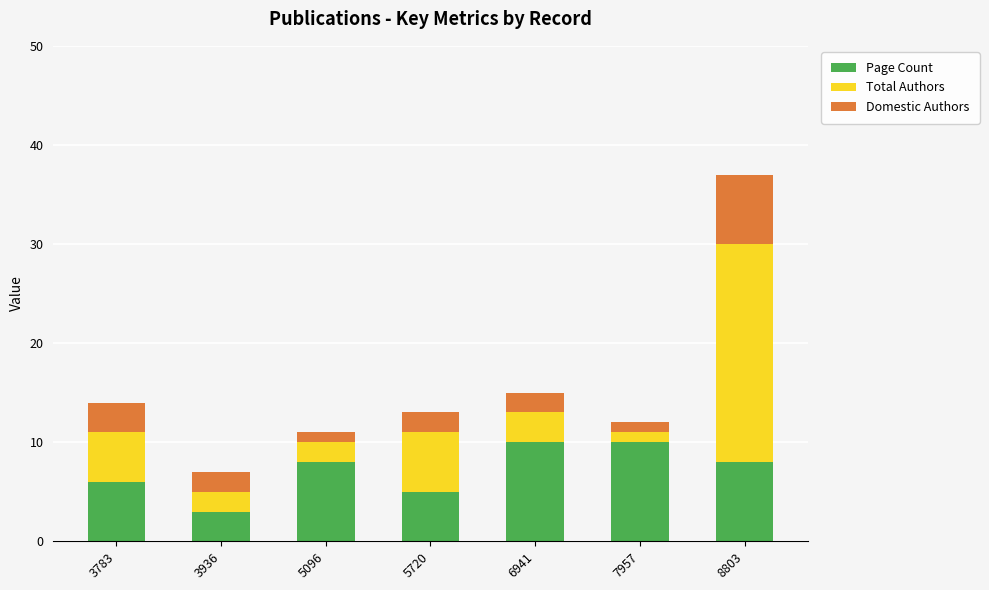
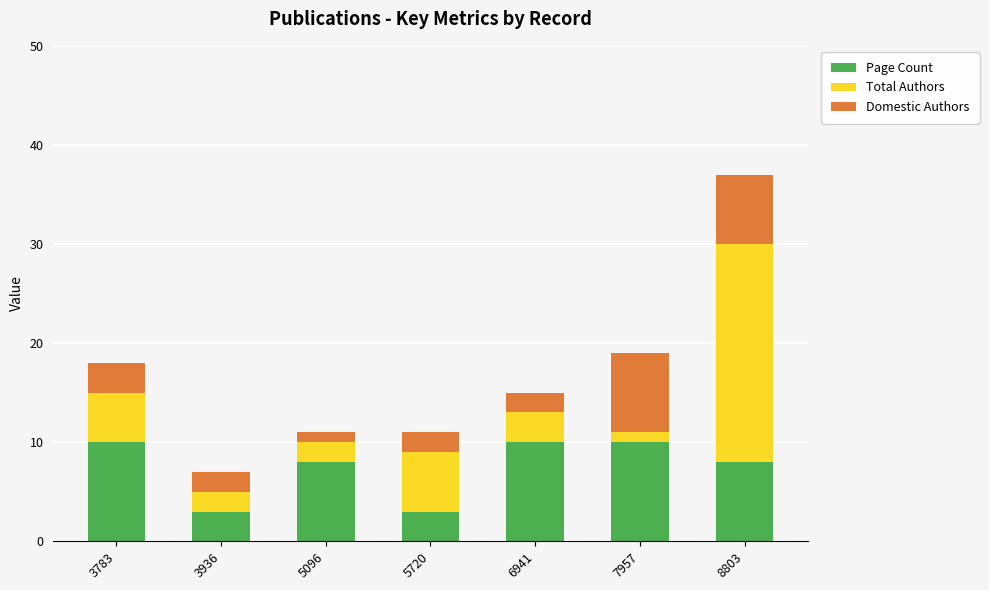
  {
    "Page Count": {
-     "3783": 6,
+     "3783": 10,
      "3936": 3,
      "5096": 8,
-     "5720": 5,
+     "5720": 3,
      "6941": 10,
      "7957": 10,
      "8803": 8
    },
    "Total Authors": {
      "3783": 5,
      "3936": 2,
      "5096": 2,
      "5720": 6,
      "6941": 3,
      "7957": 1,
      "8803": 22
    },
    "Domestic Authors": {
      "3783": 3,
      "3936": 2,
      "5096": 1,
      "5720": 2,
      "6941": 2,
-     "7957": 1,
+     "7957": 8,
      "8803": 7
    }
  }
